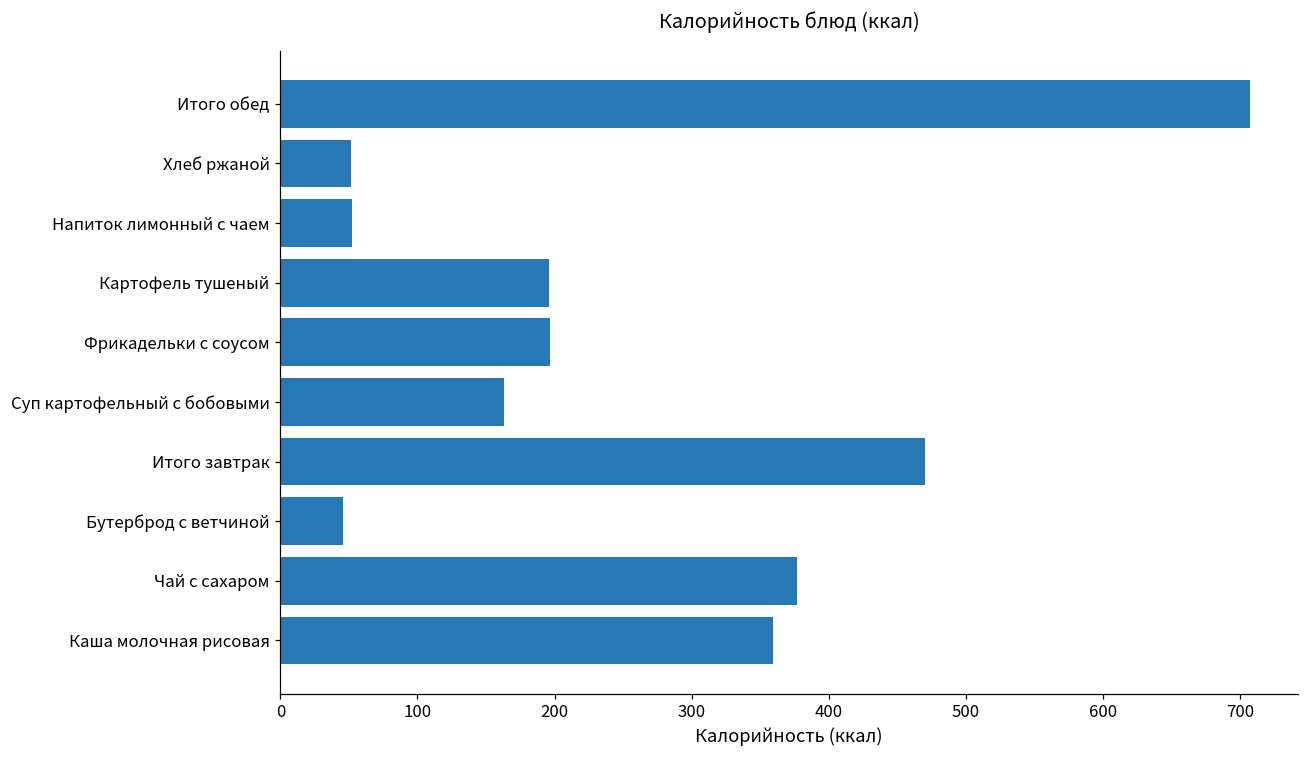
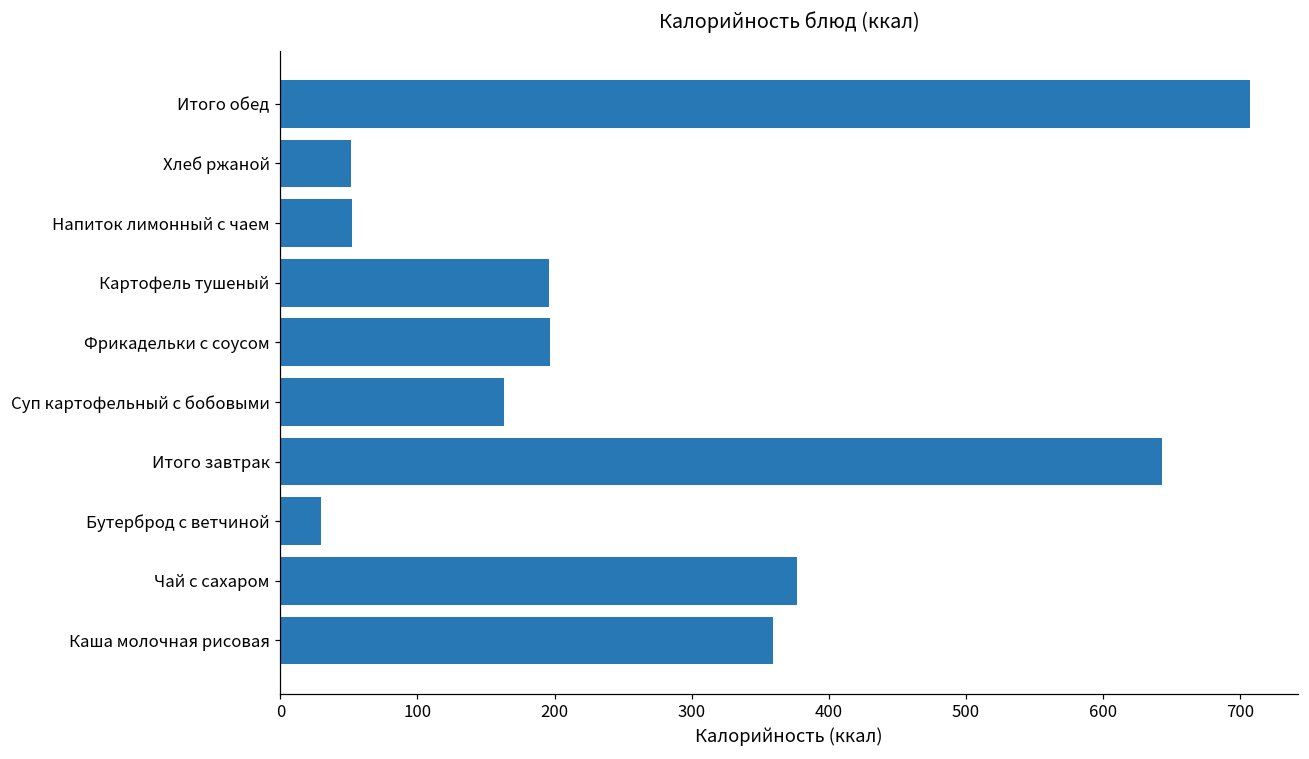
  {
    "Итого обед": 707,
    "Хлеб ржаной": 51,
    "Напиток лимонный с чаем": 53,
    "Картофель тушеный": 196,
    "Фрикадельки с соусом": 197,
    "Суп картофельный с бобовыми": 163,
-   "Итого завтрак": 470,
-   "Бутерброд с ветчиной": 46,
+   "Итого завтрак": 643,
+   "Бутерброд с ветчиной": 30,
    "Чай с сахаром": 377,
    "Каша молочная рисовая": 359
  }
